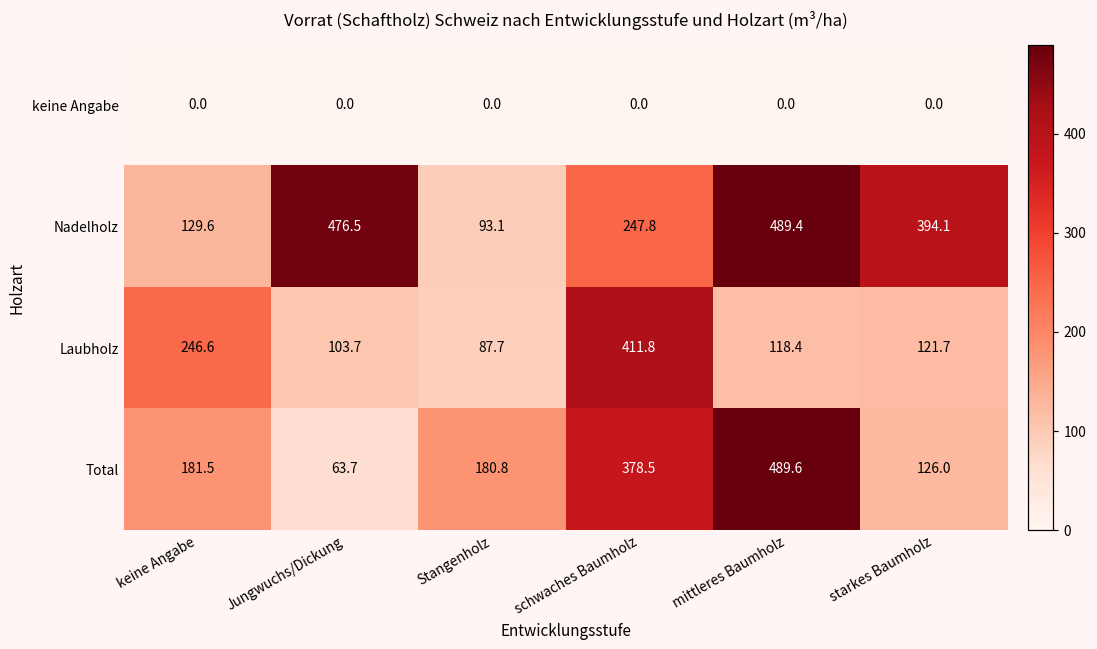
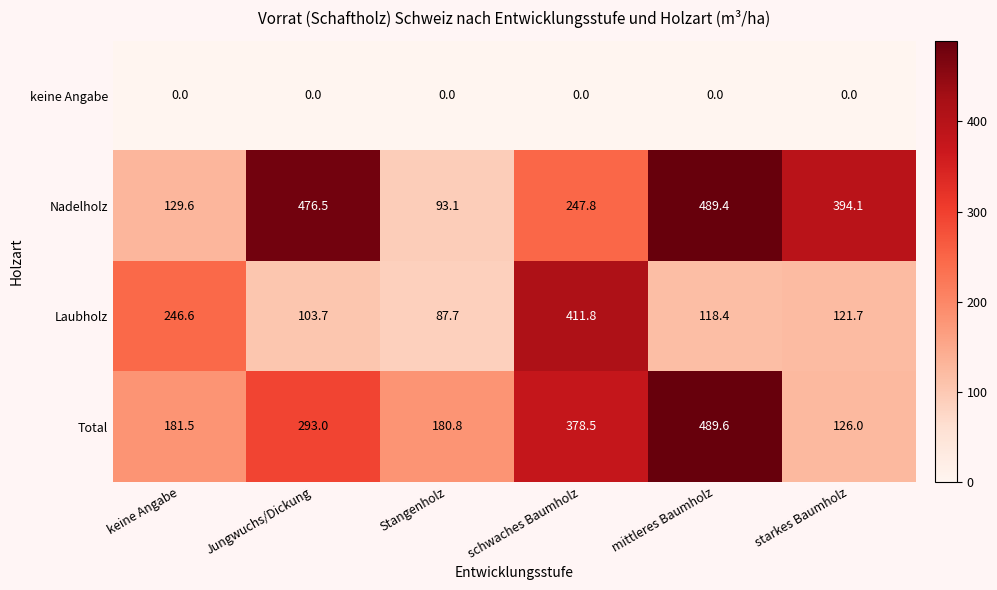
  {
    "keine Angabe": {
      "keine Angabe": 0.0,
      "Jungwuchs/Dickung": 0.0,
      "Stangenholz": 0.0,
      "schwaches Baumholz": 0.0,
      "mittleres Baumholz": 0.0,
      "starkes Baumholz": 0.0
    },
    "Nadelholz": {
      "keine Angabe": 129.6,
      "Jungwuchs/Dickung": 476.5,
      "Stangenholz": 93.1,
      "schwaches Baumholz": 247.8,
      "mittleres Baumholz": 489.4,
      "starkes Baumholz": 394.1
    },
    "Laubholz": {
      "keine Angabe": 246.6,
      "Jungwuchs/Dickung": 103.7,
      "Stangenholz": 87.7,
      "schwaches Baumholz": 411.8,
      "mittleres Baumholz": 118.4,
      "starkes Baumholz": 121.7
    },
    "Total": {
      "keine Angabe": 181.5,
-     "Jungwuchs/Dickung": 63.7,
+     "Jungwuchs/Dickung": 293.0,
      "Stangenholz": 180.8,
      "schwaches Baumholz": 378.5,
      "mittleres Baumholz": 489.6,
      "starkes Baumholz": 126.0
    }
  }
